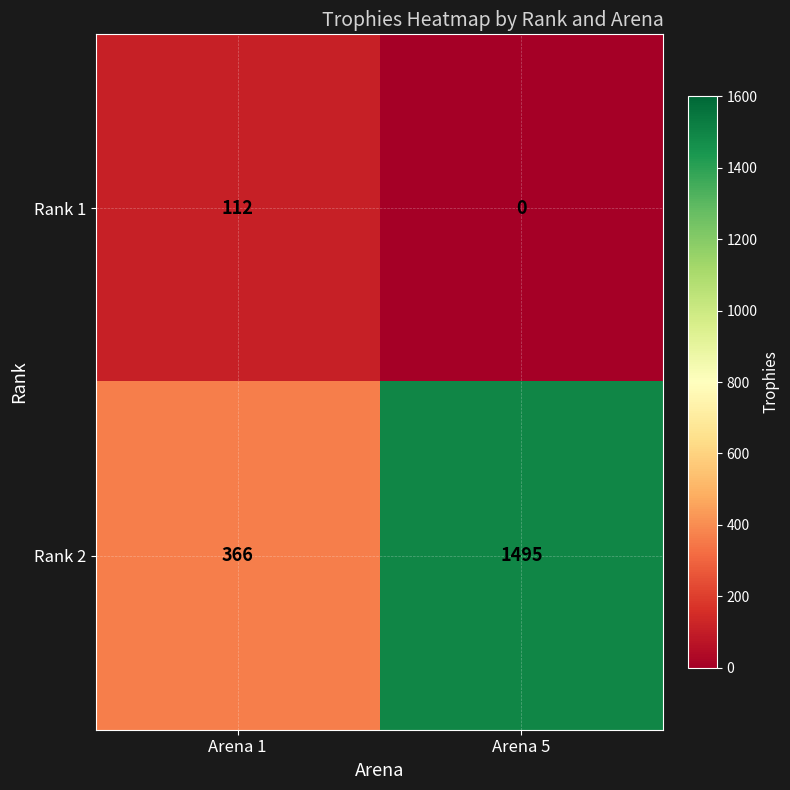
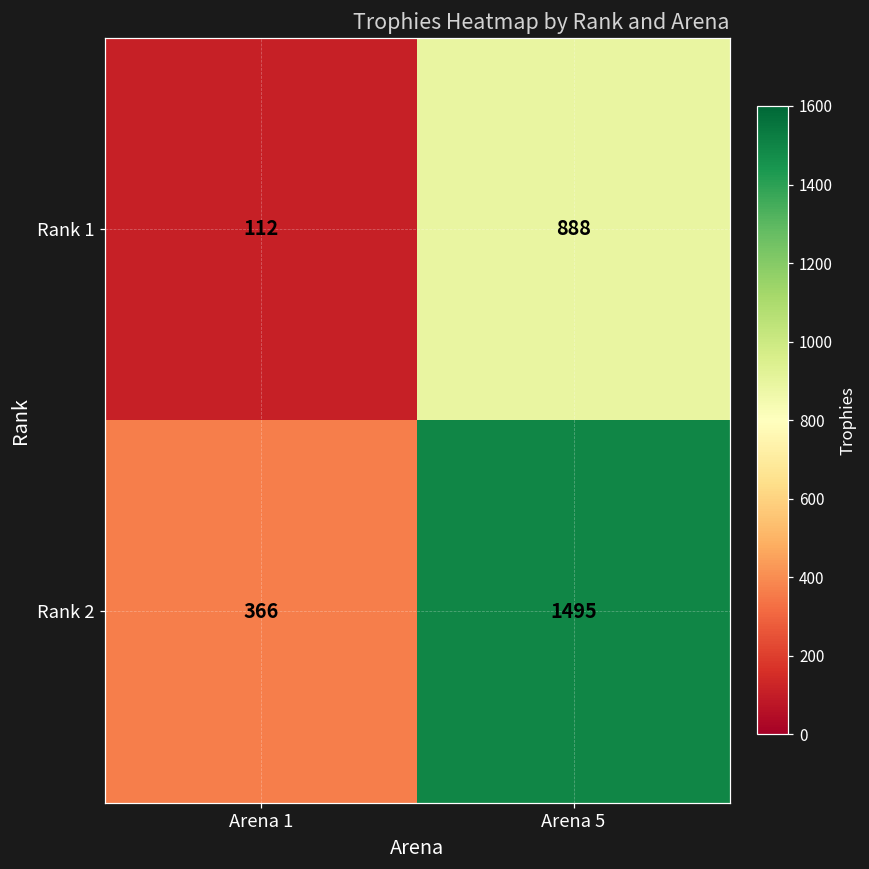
  {
    "Rank 1": {
      "Arena 1": 112,
-     "Arena 5": 0
+     "Arena 5": 888
    },
    "Rank 2": {
      "Arena 1": 366,
      "Arena 5": 1495
    }
  }
